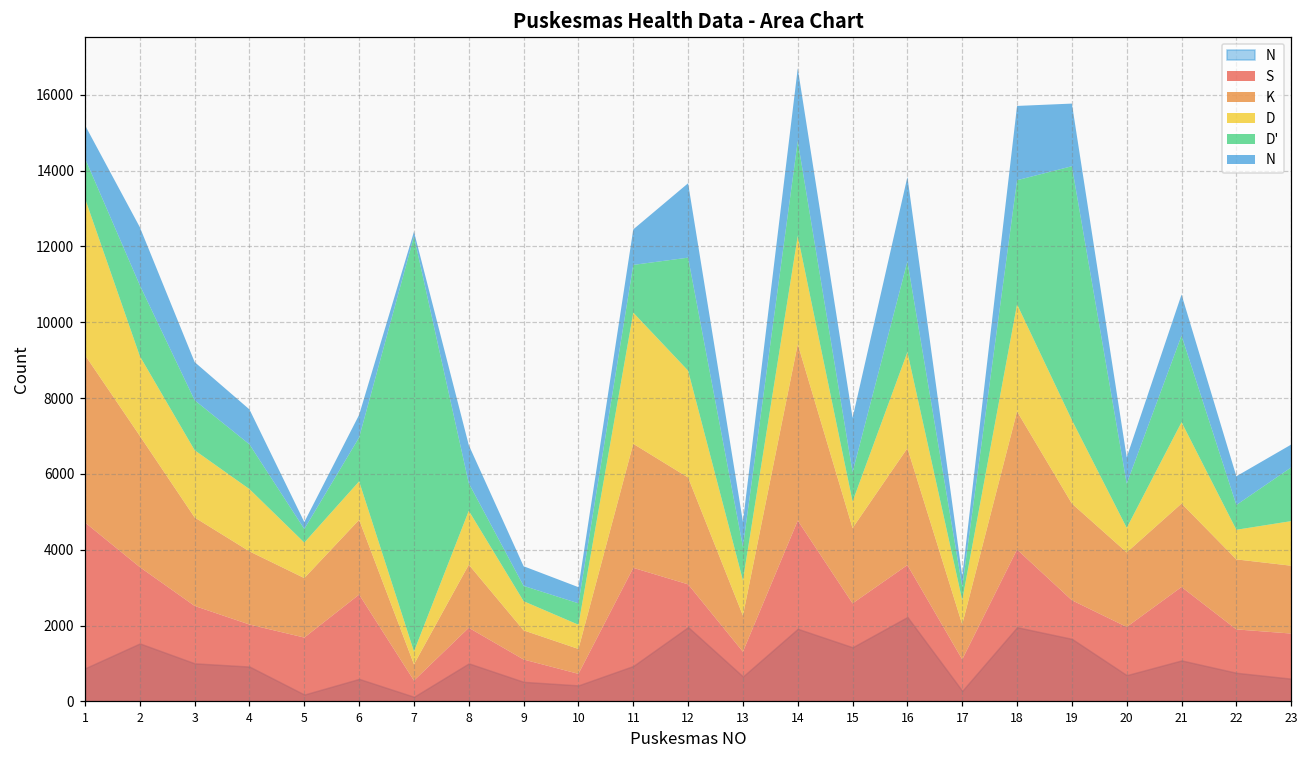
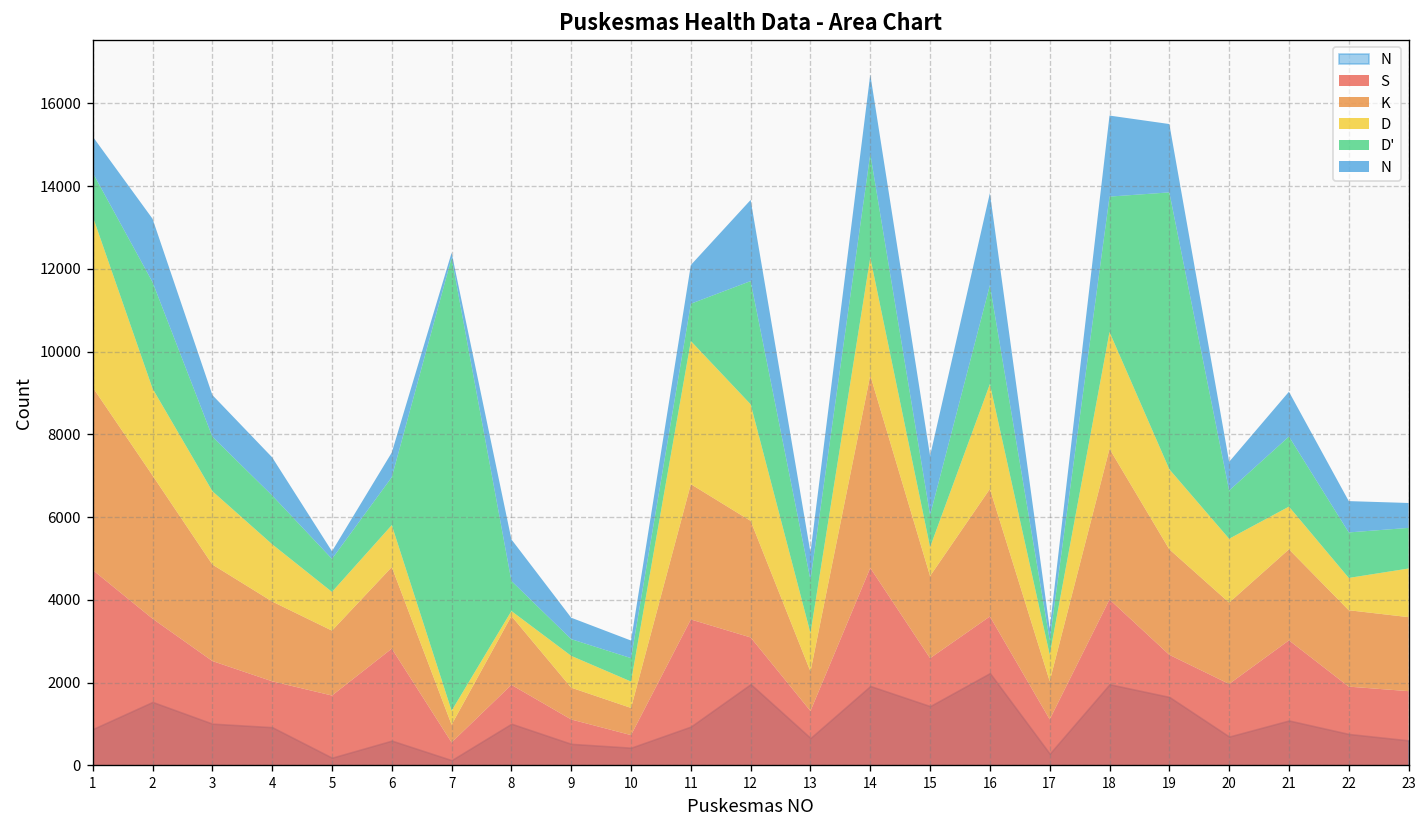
  {
    "D": {
      "1": 4100,
      "2": 2100,
      "3": 1800,
-     "4": 1600,
+     "4": 1400,
      "5": 900,
      "6": 1000,
      "7": 300,
-     "8": 1400,
+     "8": 100,
      "9": 800,
      "10": 600,
      "11": 3500,
      "12": 2800,
      "13": 900,
      "14": 2900,
      "15": 700,
      "16": 2500,
      "17": 600,
      "18": 2800,
-     "19": 2200,
-     "20": 600,
-     "21": 2100,
+     "19": 1900,
+     "20": 1500,
+     "21": 1000,
      "22": 800,
      "23": 1200
    },
    "D'": {
      "1": 1100,
-     "2": 1900,
+     "2": 2600,
      "3": 1300,
      "4": 1200,
-     "5": 400,
+     "5": 800,
      "6": 1200,
      "7": 10900,
      "8": 700,
      "9": 400,
      "10": 600,
-     "11": 1300,
+     "11": 900,
      "12": 3000,
-     "13": 900,
+     "13": 1300,
      "14": 2500,
      "15": 800,
      "16": 2400,
      "17": 400,
      "18": 3300,
      "19": 6700,
      "20": 1200,
-     "21": 2300,
-     "22": 700,
-     "23": 1400
+     "21": 1700,
+     "22": 1100,
+     "23": 1000
    }
  }
